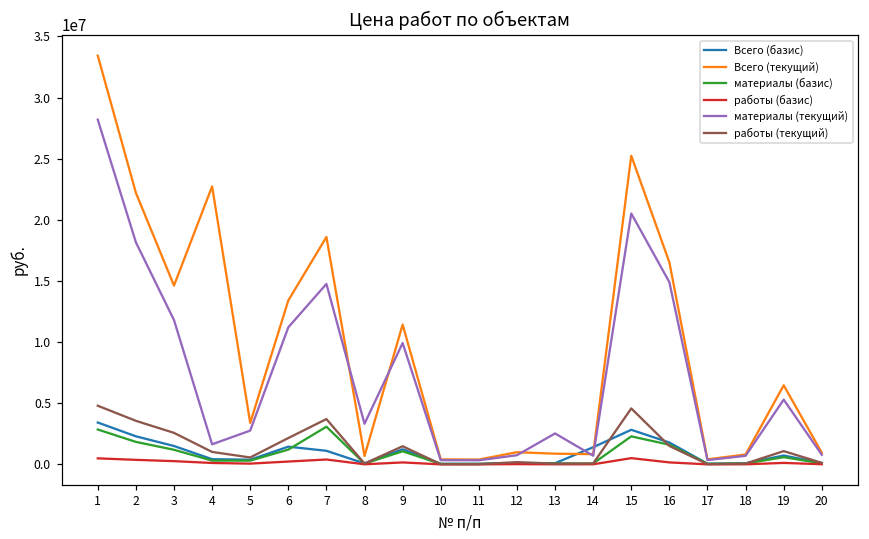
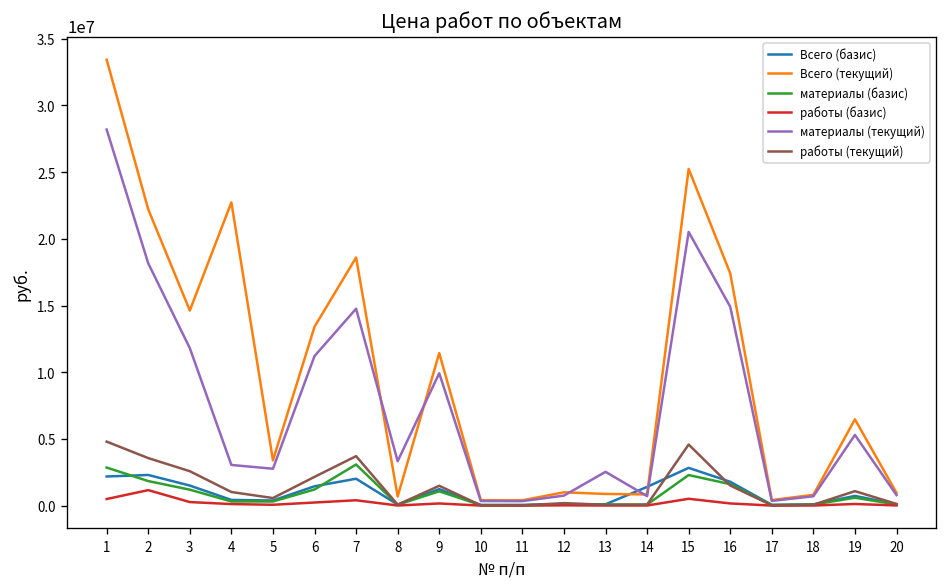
  {
    "Всего (базис)": {
-     "1": 3400000,
+     "1": 2200000,
      "2": 2300000,
      "3": 1500000,
      "6": 1400000,
-     "7": 1100000,
+     "7": 2000000,
      "14": 1400000,
      "15": 2800000
    },
    "Всего (текущий)": {
      "1": 33400000,
      "2": 22200000,
      "3": 14600000,
      "4": 22700000,
      "5": 3400000,
      "6": 13400000,
      "7": 18600000,
      "8": 700000,
      "9": 11400000,
      "12": 1000000,
      "13": 900000,
      "15": 25200000,
-     "16": 16500000,
+     "16": 17400000,
      "19": 6500000
    },
    "материалы (базис)": {
      "1": 2900000,
      "2": 1800000,
      "3": 1200000,
      "6": 1200000,
      "7": 3100000,
      "15": 2300000
    },
    "работы (базис)": {
      "1": 500000,
-     "2": 400000,
+     "2": 1200000,
      "3": 300000,
      "5": 100000,
      "6": 200000,
      "7": 400000,
      "9": 200000,
      "15": 500000,
      "16": 200000,
      "19": 100000
    },
    "материалы (текущий)": {
      "1": 28200000,
      "2": 18200000,
      "3": 11800000,
-     "4": 1600000,
+     "4": 3000000,
      "5": 2800000,
      "6": 11200000,
      "7": 14800000,
      "8": 3300000,
      "9": 9900000,
      "12": 700000,
      "13": 2500000,
      "15": 20500000,
      "16": 14900000,
      "19": 5300000
    },
    "работы (текущий)": {
      "1": 4800000,
      "2": 3600000,
      "3": 2600000,
      "4": 1000000,
      "6": 2200000,
      "7": 3700000,
      "9": 1500000,
      "15": 4600000,
      "19": 1100000
    }
  }
